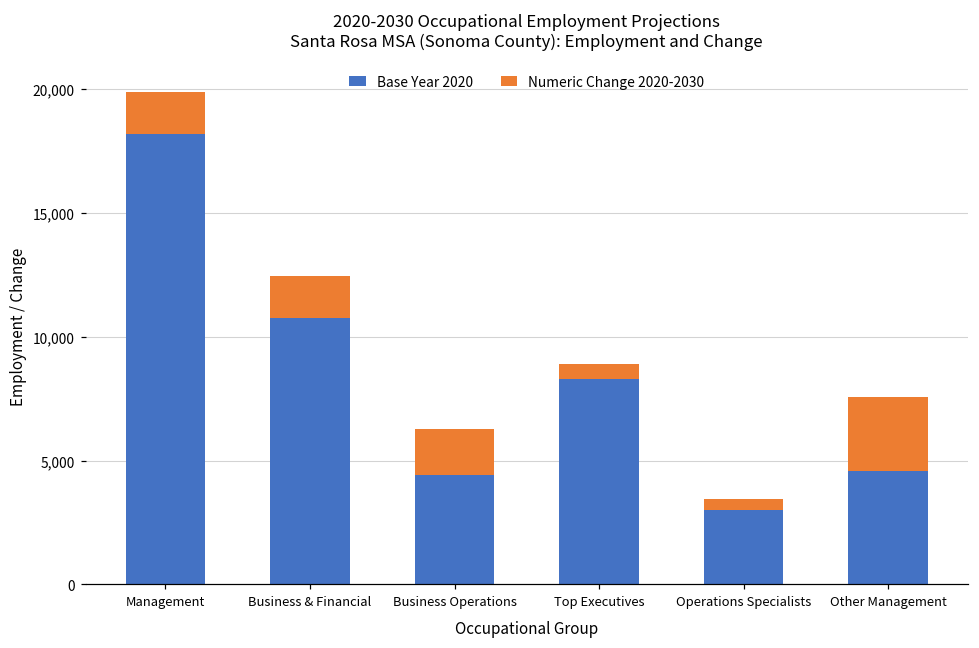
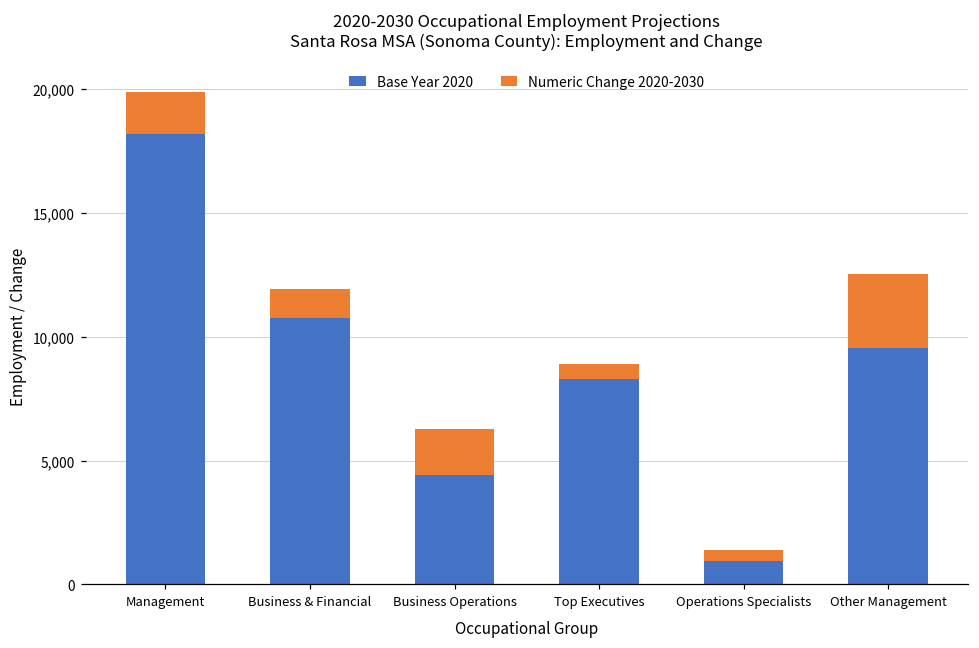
  {
    "Base Year 2020": {
      "Management": "18,200",
      "Business & Financial": "10,800",
      "Business Operations": "4,400",
      "Top Executives": "8,300",
-     "Operations Specialists": "3,000",
-     "Other Management": "4,600"
+     "Operations Specialists": "900",
+     "Other Management": "9,600"
    },
    "Numeric Change 2020-2030": {
      "Management": "1,700",
-     "Business & Financial": "1,700",
+     "Business & Financial": "1,200",
      "Business Operations": "1,800",
      "Top Executives": "600",
      "Operations Specialists": "500",
      "Other Management": "3,000"
    }
  }
